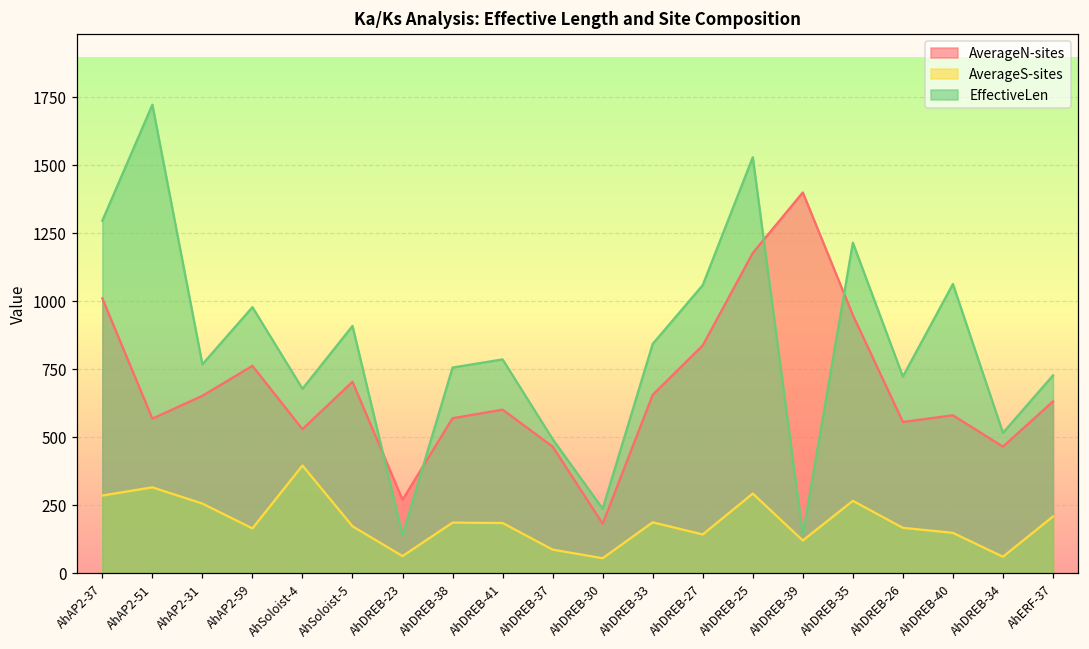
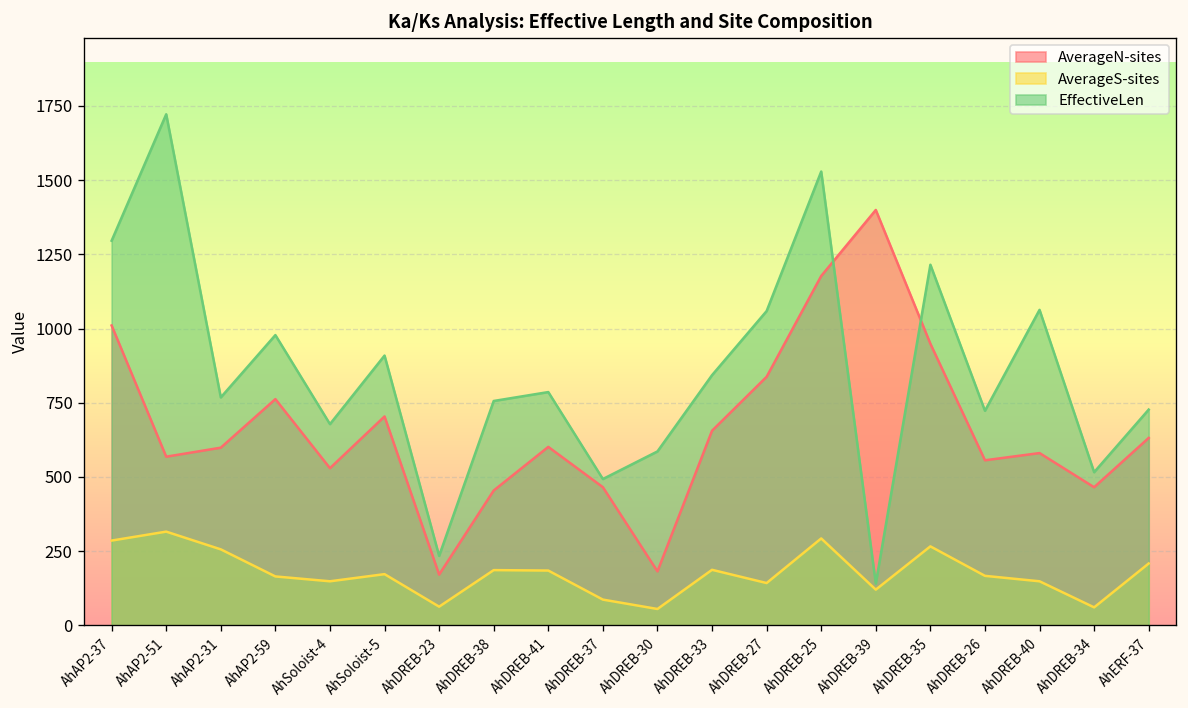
  {
    "AverageN-sites": {
      "AhAP2-37": 1010,
      "AhAP2-51": 570,
-     "AhAP2-31": 650,
+     "AhAP2-31": 600,
      "AhAP2-59": 760,
      "AhSoloist-4": 530,
      "AhSoloist-5": 700,
-     "AhDREB-23": 270,
-     "AhDREB-38": 570,
+     "AhDREB-23": 170,
+     "AhDREB-38": 450,
      "AhDREB-41": 600,
      "AhDREB-37": 470,
      "AhDREB-30": 180,
      "AhDREB-33": 660,
      "AhDREB-27": 840,
      "AhDREB-25": 1180,
      "AhDREB-39": 1400,
      "AhDREB-35": 950,
      "AhDREB-26": 560,
      "AhDREB-40": 580,
      "AhDREB-34": 470,
      "AhERF-37": 630
    },
    "AverageS-sites": {
      "AhAP2-37": 290,
      "AhAP2-51": 320,
      "AhAP2-31": 260,
      "AhAP2-59": 160,
-     "AhSoloist-4": 400,
+     "AhSoloist-4": 150,
      "AhSoloist-5": 170,
      "AhDREB-23": 60,
      "AhDREB-38": 190,
      "AhDREB-41": 180,
      "AhDREB-37": 90,
      "AhDREB-30": 60,
      "AhDREB-33": 190,
      "AhDREB-27": 140,
      "AhDREB-25": 290,
      "AhDREB-39": 120,
      "AhDREB-35": 270,
      "AhDREB-26": 170,
      "AhDREB-40": 150,
      "AhDREB-34": 60,
      "AhERF-37": 210
    },
    "EffectiveLen": {
      "AhAP2-37": 1300,
      "AhAP2-51": 1720,
      "AhAP2-31": 770,
      "AhAP2-59": 980,
      "AhSoloist-4": 680,
      "AhSoloist-5": 910,
-     "AhDREB-23": 140,
+     "AhDREB-23": 230,
      "AhDREB-38": 760,
      "AhDREB-41": 790,
      "AhDREB-37": 490,
-     "AhDREB-30": 240,
+     "AhDREB-30": 590,
      "AhDREB-33": 840,
      "AhDREB-27": 1060,
      "AhDREB-25": 1530,
      "AhDREB-39": 140,
      "AhDREB-35": 1220,
      "AhDREB-26": 720,
      "AhDREB-40": 1060,
      "AhDREB-34": 520,
      "AhERF-37": 730
    }
  }
